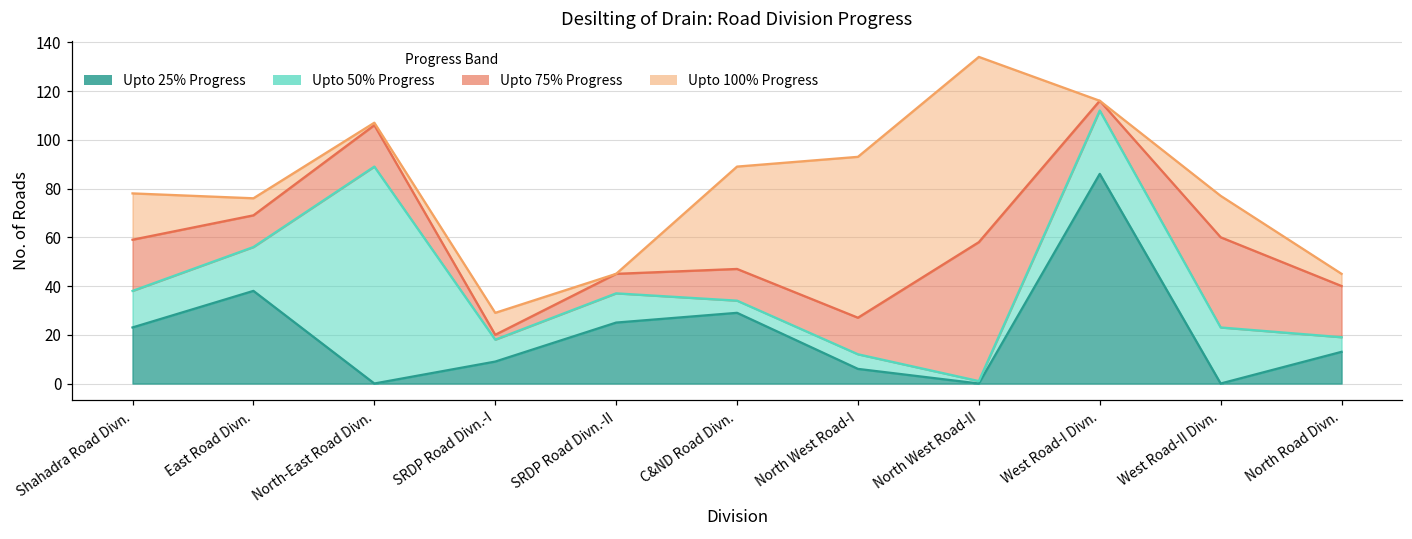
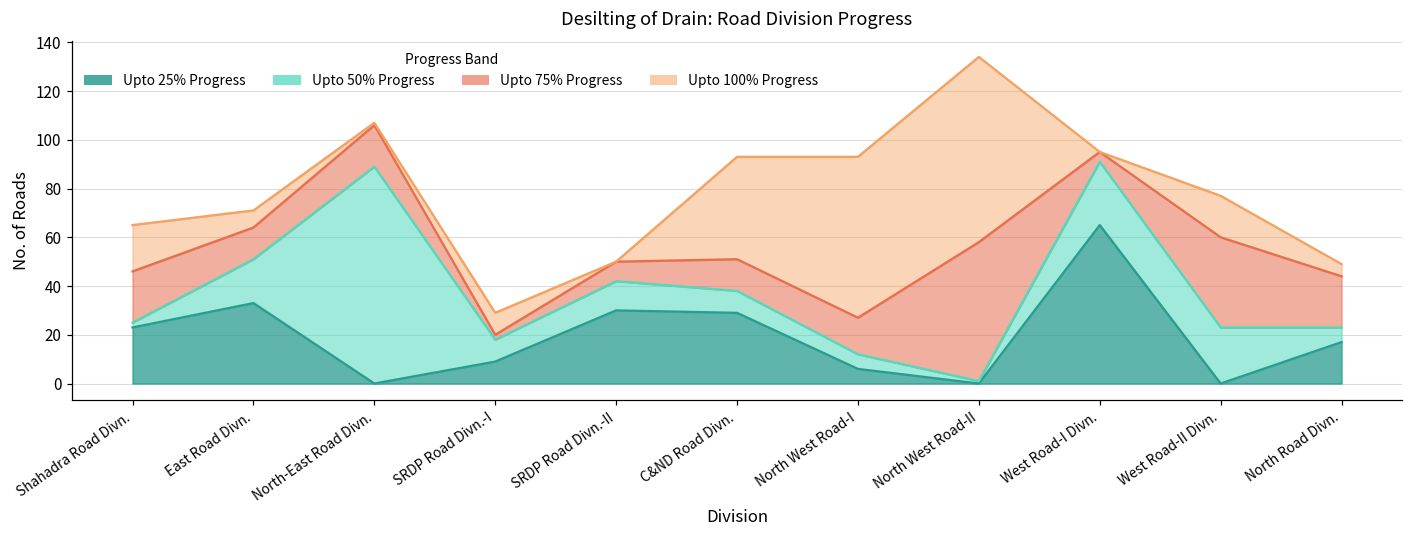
  {
    "Upto 25% Progress": {
      "Shahadra Road Divn.": 23,
-     "East Road Divn.": 38,
+     "East Road Divn.": 33,
      "North-East Road Divn.": 0,
      "SRDP Road Divn.-I": 9,
-     "SRDP Road Divn.-II": 25,
+     "SRDP Road Divn.-II": 30,
      "C&ND Road Divn.": 29,
      "North West Road-I": 6,
-     "West Road-I Divn.": 86,
+     "West Road-I Divn.": 65,
      "West Road-II Divn.": 0,
-     "North Road Divn.": 13
+     "North Road Divn.": 17
    },
    "Upto 50% Progress": {
-     "Shahadra Road Divn.": 15,
+     "Shahadra Road Divn.": 2,
      "East Road Divn.": 18,
      "North-East Road Divn.": 89,
      "SRDP Road Divn.-I": 9,
      "SRDP Road Divn.-II": 12,
-     "C&ND Road Divn.": 5,
+     "C&ND Road Divn.": 9,
      "North West Road-I": 6,
      "West Road-I Divn.": 26,
      "West Road-II Divn.": 23,
      "North Road Divn.": 6
    }
  }
